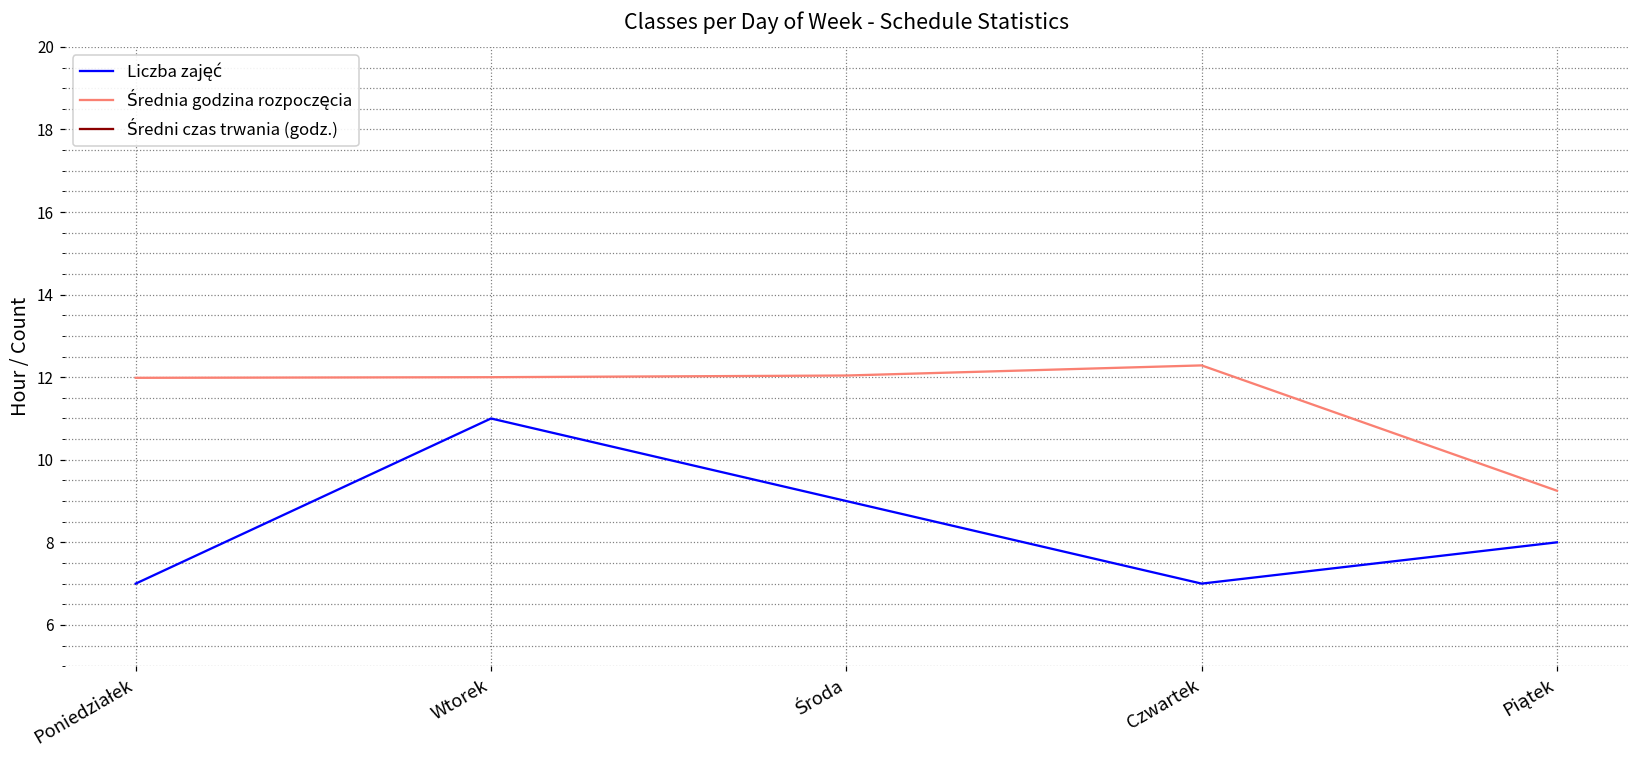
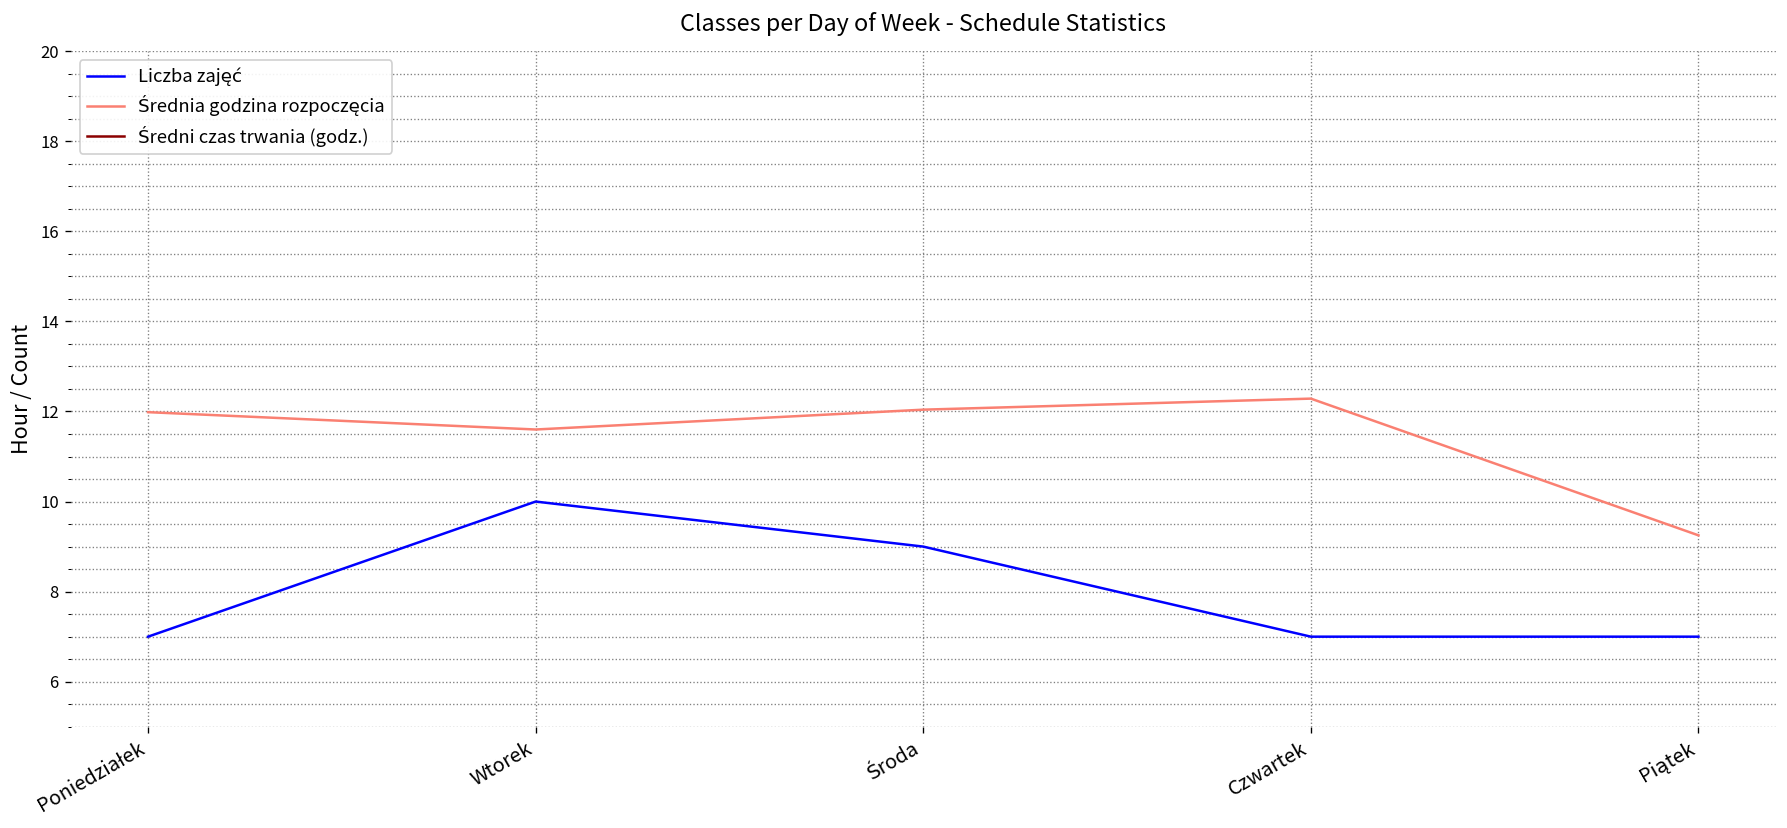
  {
    "Liczba zajęć": {
      "Poniedziałek": 7,
-     "Wtorek": 11,
+     "Wtorek": 10,
      "Środa": 9,
      "Czwartek": 7,
-     "Piątek": 8
+     "Piątek": 7
    },
    "Średnia godzina rozpoczęcia": {
      "Poniedziałek": 12.0,
-     "Wtorek": 12.0,
+     "Wtorek": 11.6,
      "Środa": 12.0,
      "Czwartek": 12.3,
      "Piątek": 9.3
    }
  }
